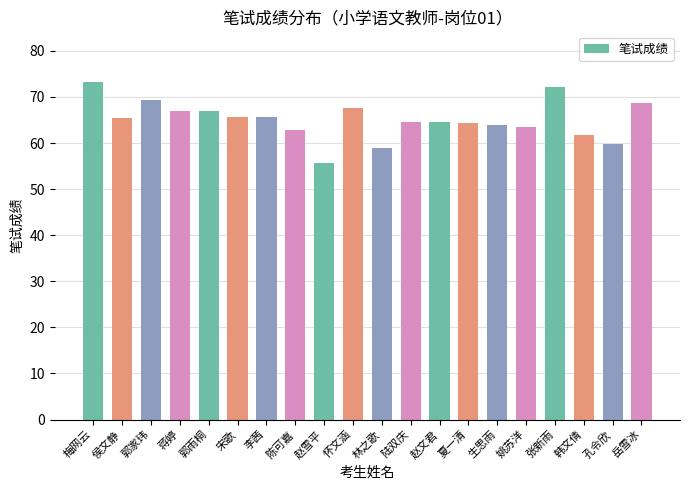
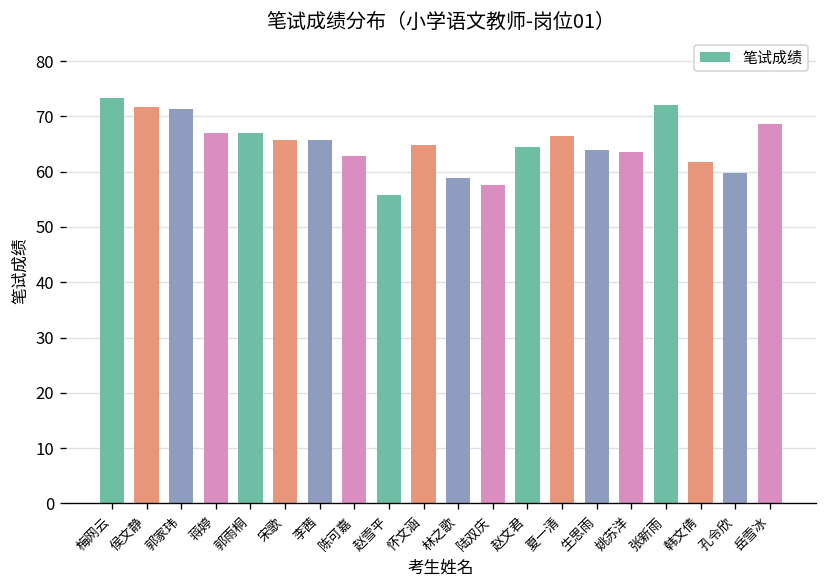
  {
    "梅网云": 73,
-   "侯文静": 66,
-   "郭家玮": 69,
+   "侯文静": 72,
+   "郭家玮": 71,
    "蒋婷": 67,
    "郭雨桐": 67,
    "宋歌": 66,
    "李茜": 66,
    "陈可嘉": 63,
    "赵雪平": 56,
-   "怀文涵": 68,
+   "怀文涵": 65,
    "林之歌": 59,
-   "陆双庆": 65,
+   "陆双庆": 58,
    "赵文君": 65,
-   "夏一清": 64,
+   "夏一清": 66,
    "生思雨": 64,
    "姚苏洋": 64,
    "张新雨": 72,
    "韩文倩": 62,
    "孔令欣": 60,
    "岳雪冰": 69
  }
